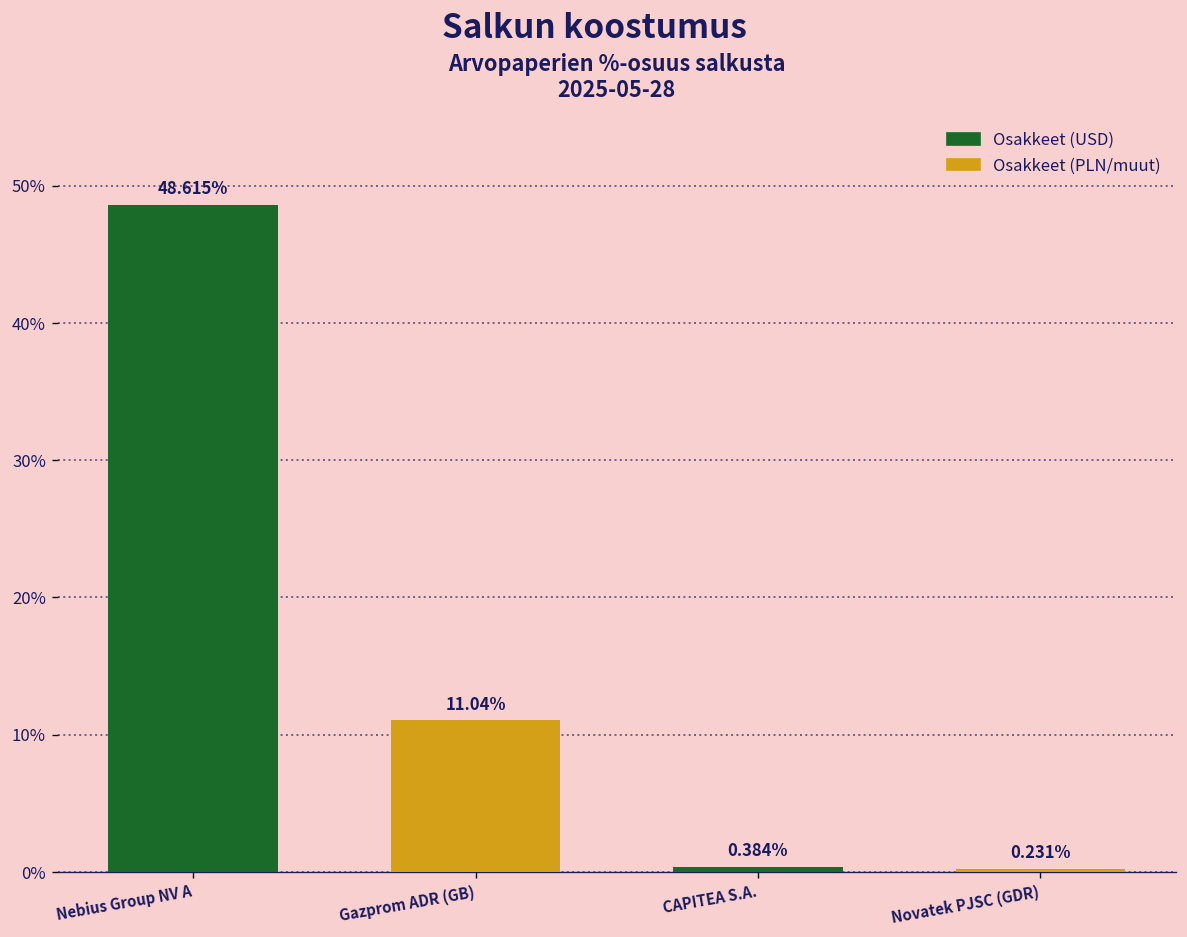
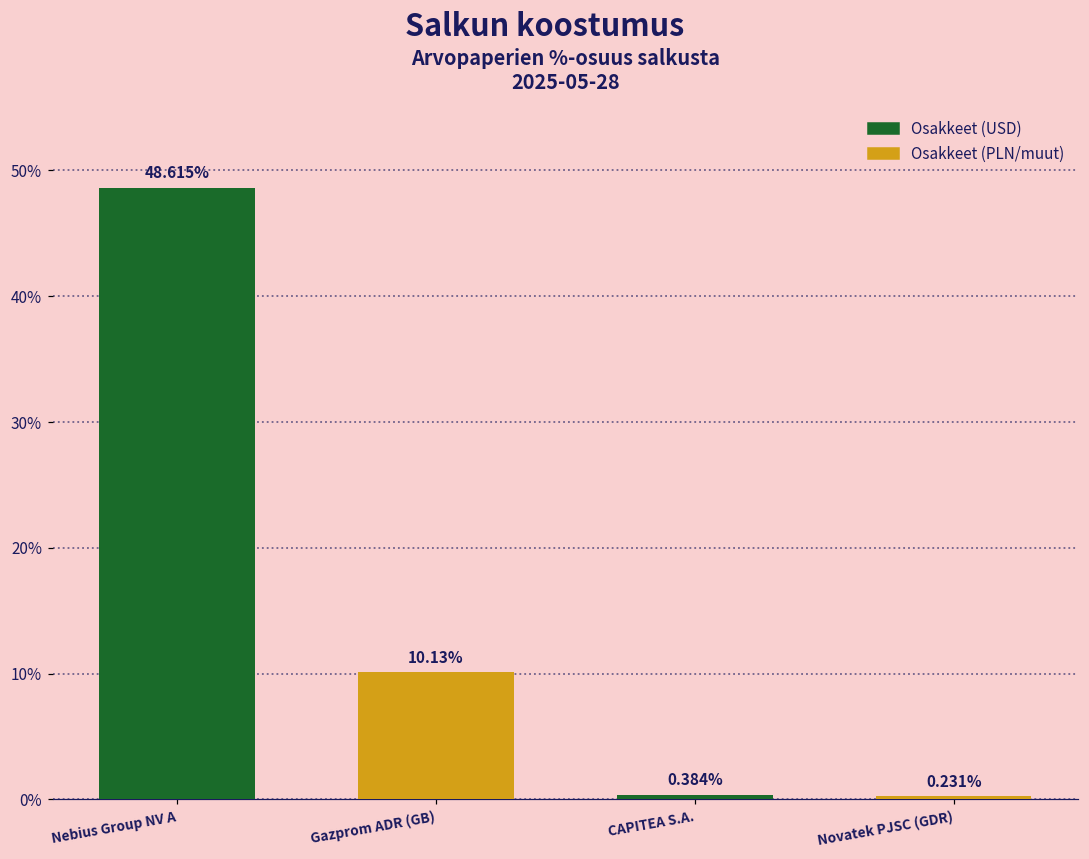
  {
    "Nebius Group NV A": "48.615%",
-   "Gazprom ADR (GB)": "11.04%",
+   "Gazprom ADR (GB)": "10.13%",
    "CAPITEA S.A.": "0.384%",
    "Novatek PJSC (GDR)": "0.231%"
  }
